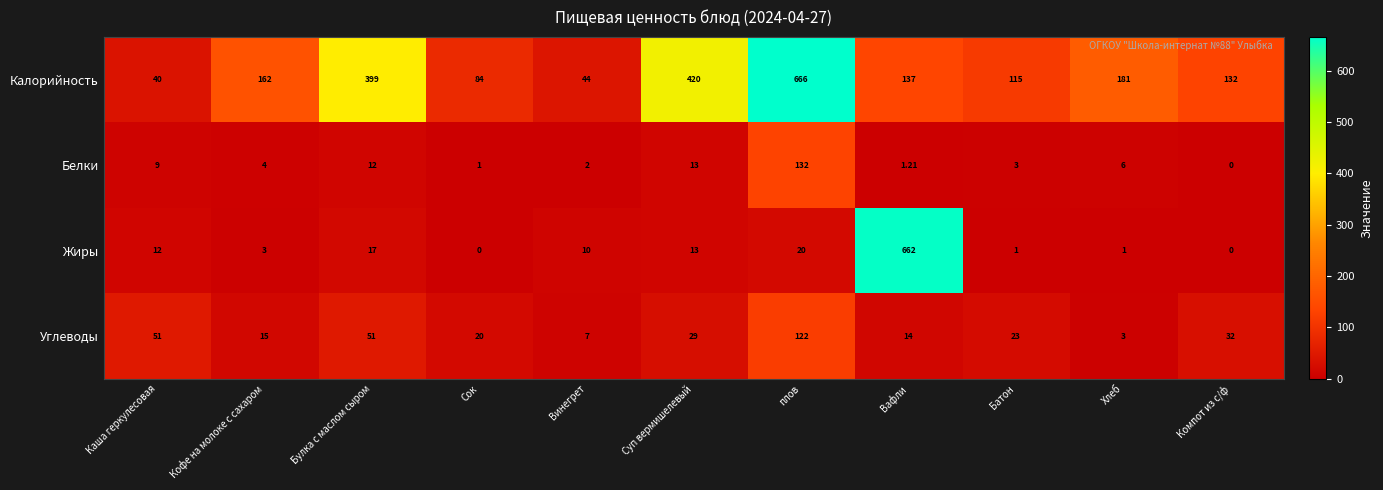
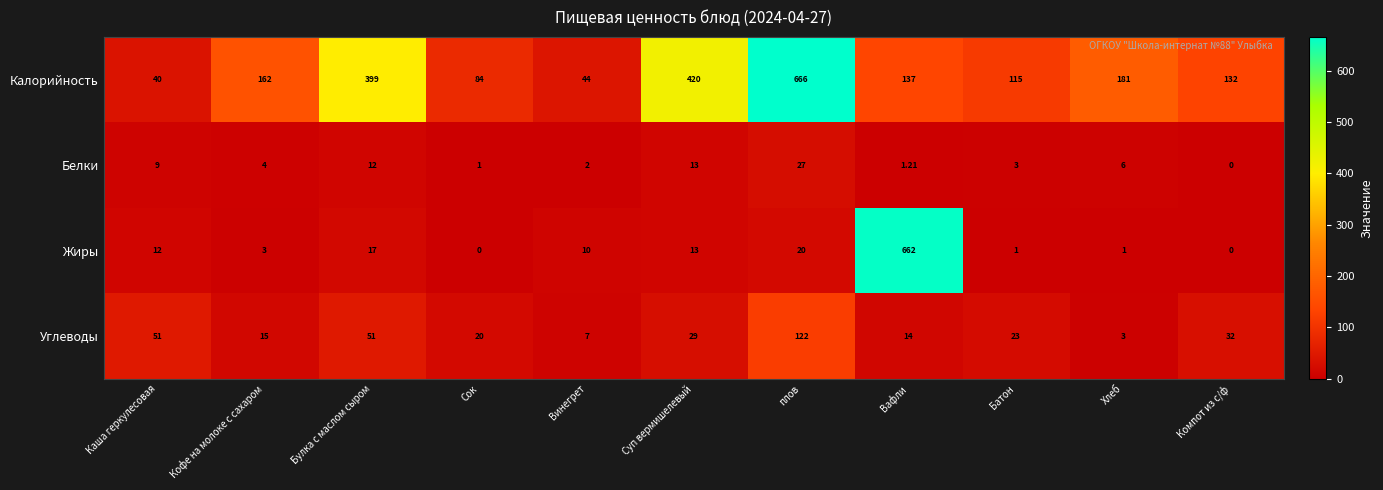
  {
    "Калорийность": {
      "Каша геркулесовая": 40,
      "Кофе на молоке с сахаром": 162,
      "Булка с маслом сыром": 399,
      "Сок": 84,
      "Винегрет": 44,
      "Суп вермишелевый": 420,
      "плов": 666,
      "Вафли": 137,
      "Батон": 115,
      "Хлеб": 181
    },
    "Белки": {
      "Каша геркулесовая": 9,
      "Кофе на молоке с сахаром": 4,
      "Булка с маслом сыром": 12,
      "Сок": 1,
      "Винегрет": 2,
      "Суп вермишелевый": 13,
-     "плов": 132,
+     "плов": 27,
      "Вафли": 1.21,
      "Батон": 3,
      "Хлеб": 6,
      "Компот из с/ф": 0
    },
    "Жиры": {
      "Каша геркулесовая": 12,
      "Кофе на молоке с сахаром": 3,
      "Булка с маслом сыром": 17,
      "Сок": 0,
      "Винегрет": 10,
      "Суп вермишелевый": 13,
      "плов": 20,
      "Вафли": 662,
      "Батон": 1,
      "Хлеб": 1,
      "Компот из с/ф": 0
    },
    "Углеводы": {
      "Каша геркулесовая": 51,
      "Кофе на молоке с сахаром": 15,
      "Булка с маслом сыром": 51,
      "Сок": 20,
      "Винегрет": 7,
      "Суп вермишелевый": 29,
      "плов": 122,
      "Вафли": 14,
      "Батон": 23,
      "Хлеб": 3,
      "Компот из с/ф": 32
    }
  }
